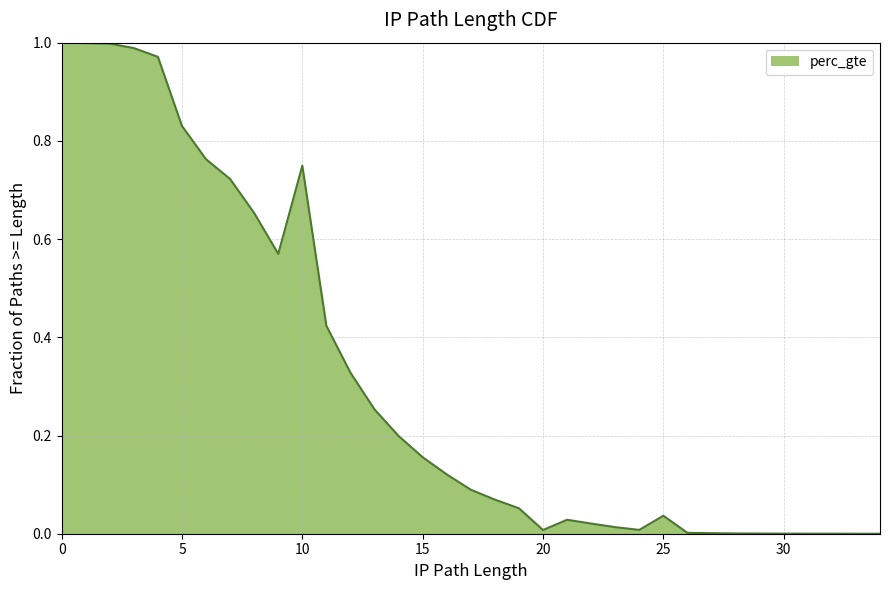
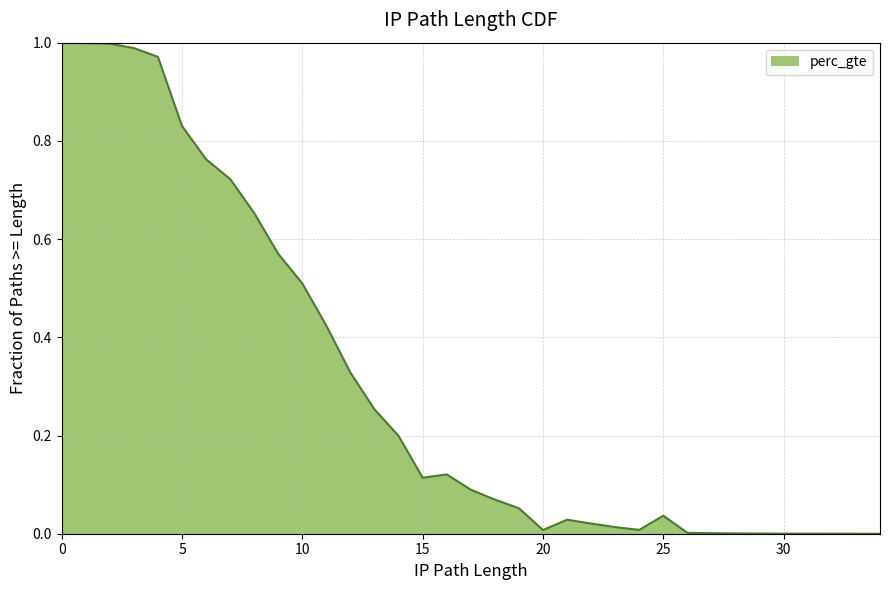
  {
    "0": 1.00,
    "5": 0.83,
-   "10": 0.75,
-   "15": 0.16,
+   "10": 0.51,
+   "15": 0.11,
    "20": 0.01,
    "25": 0.04,
    "30": 0.00
  }
